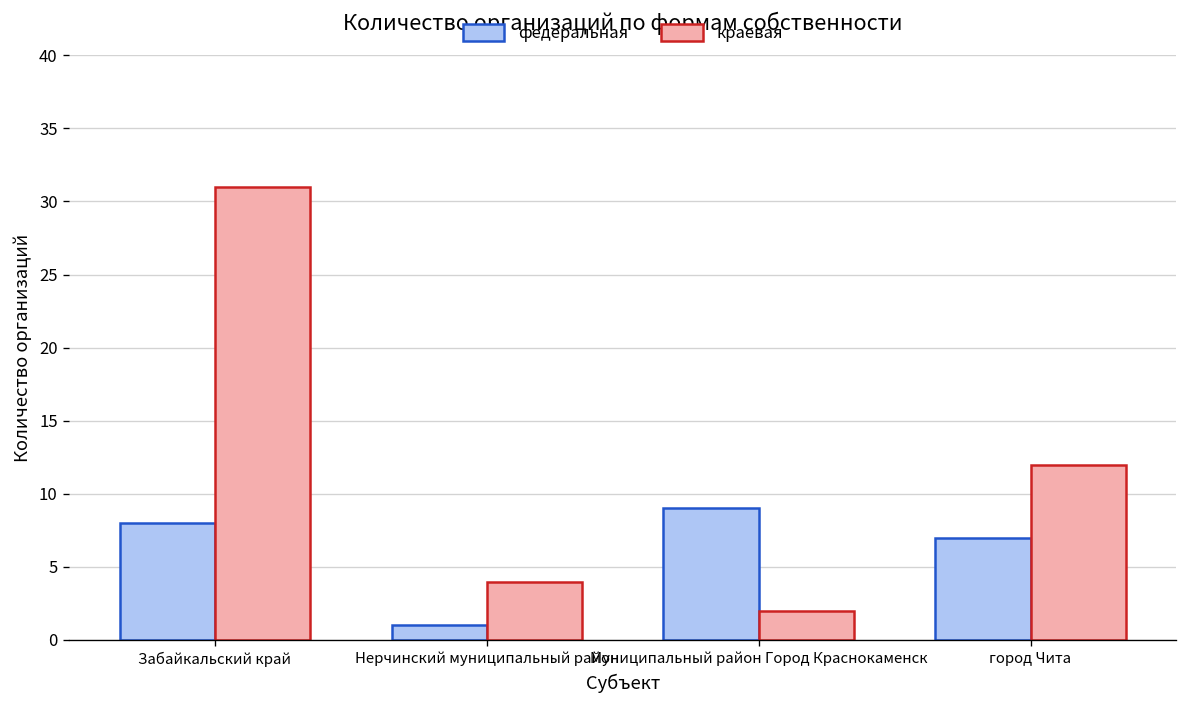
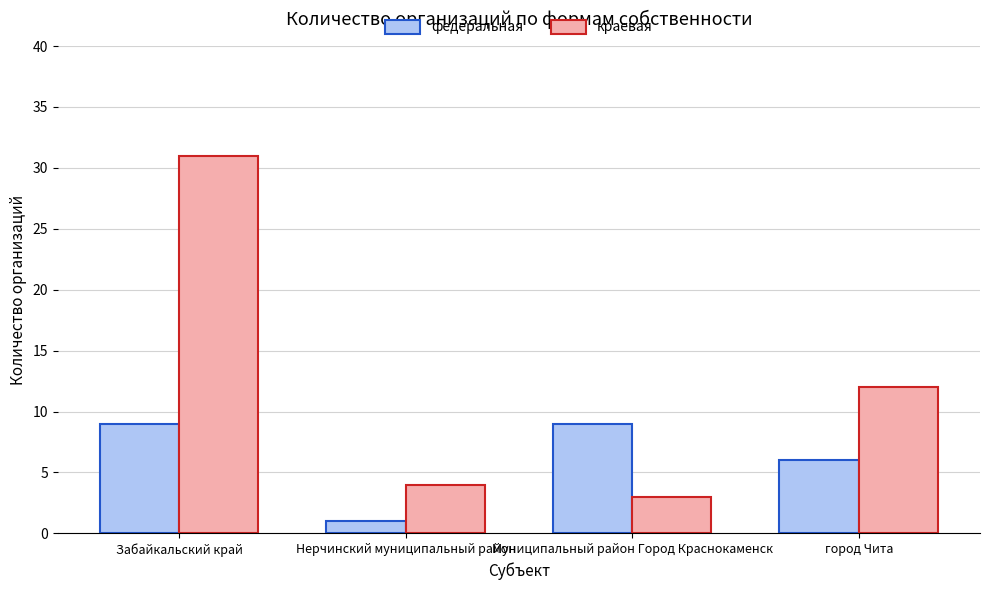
  {
    "федеральная": {
-     "Забайкальский край": 8,
+     "Забайкальский край": 9,
      "Нерчинский муниципальный район": 1,
      "Муниципальный район Город Краснокаменск": 9,
-     "город Чита": 7
+     "город Чита": 6
    },
    "краевая": {
      "Забайкальский край": 31,
      "Нерчинский муниципальный район": 4,
-     "Муниципальный район Город Краснокаменск": 2,
+     "Муниципальный район Город Краснокаменск": 3,
      "город Чита": 12
    }
  }
